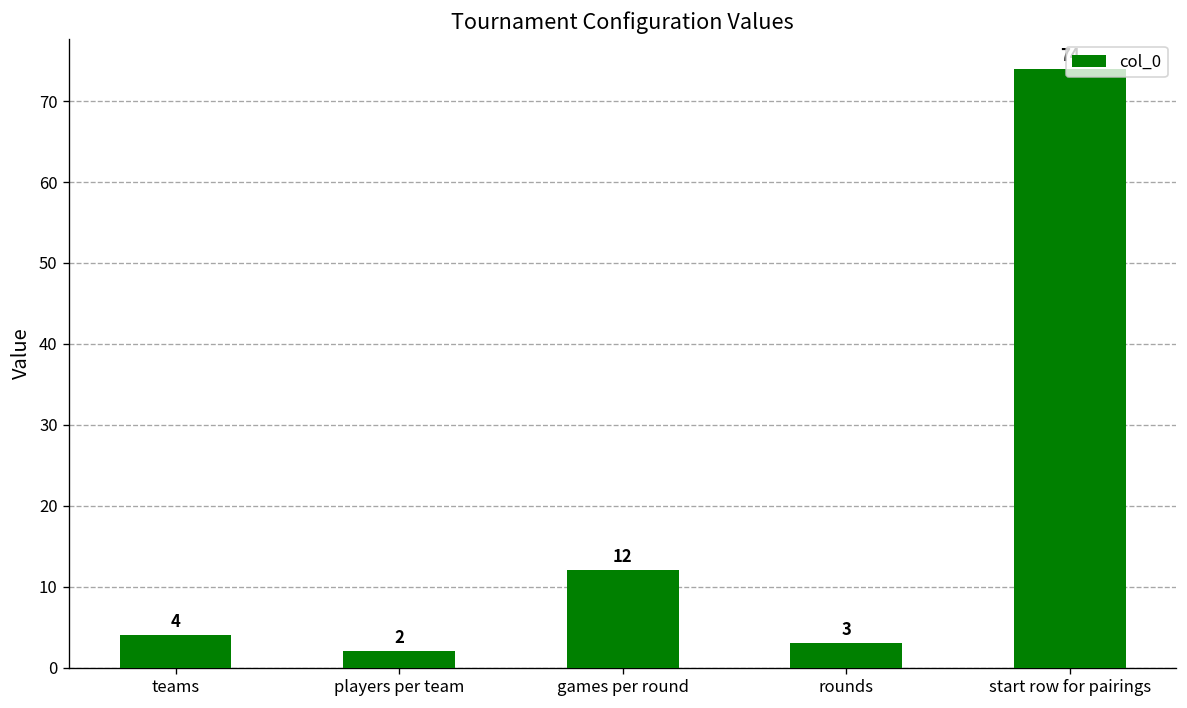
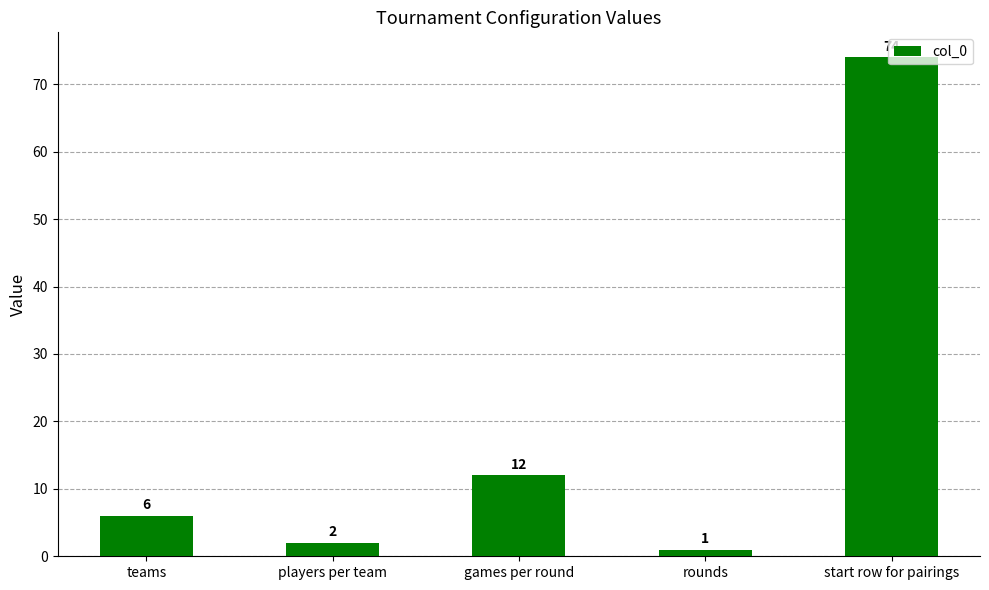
  {
-   "teams": 4,
+   "teams": 6,
    "players per team": 2,
    "games per round": 12,
-   "rounds": 3
+   "rounds": 1
  }
